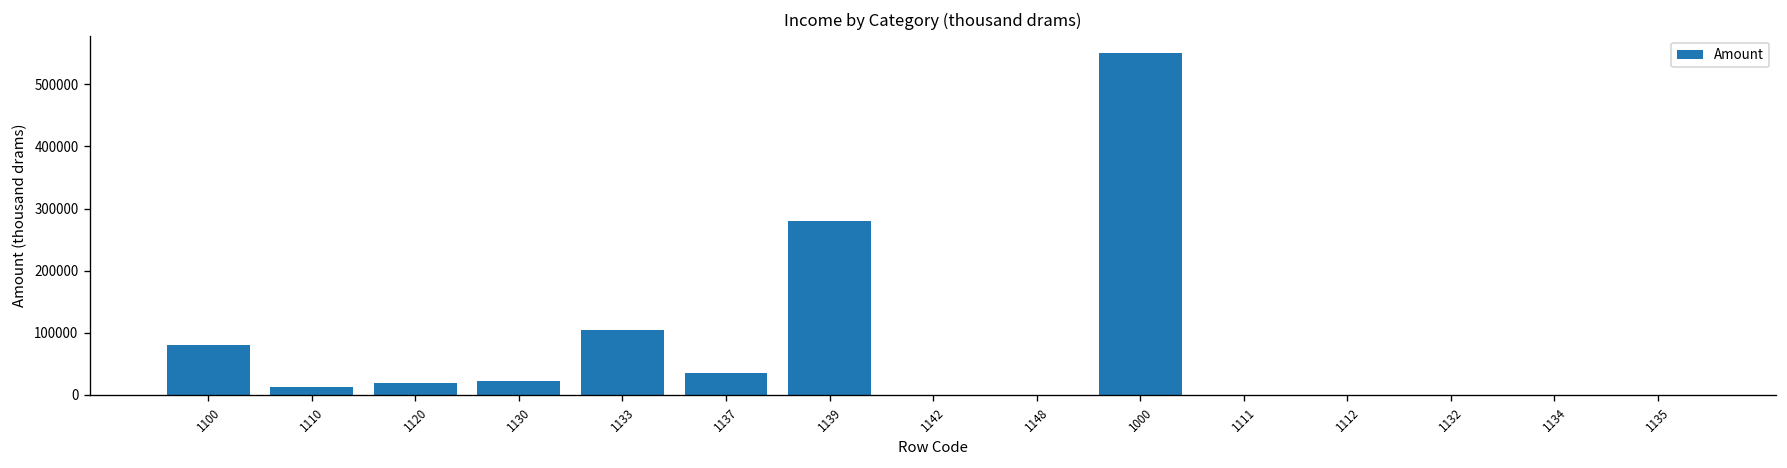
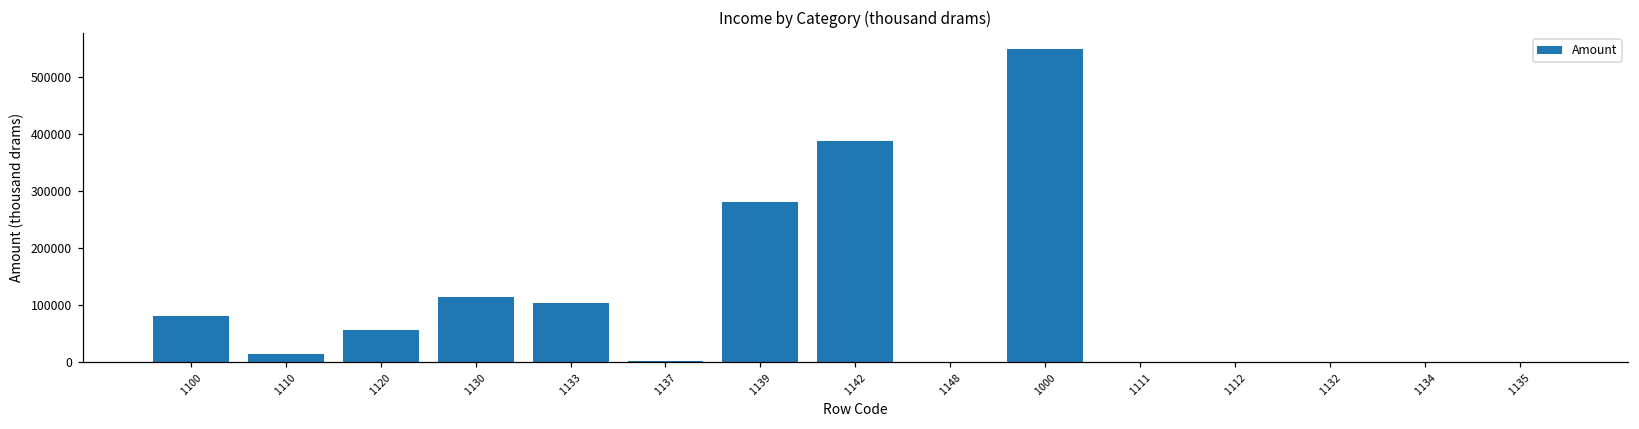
  {
    "1100": 80000,
    "1110": 10000,
-   "1120": 20000,
-   "1130": 20000,
+   "1120": 60000,
+   "1130": 110000,
    "1133": 100000,
-   "1137": 40000,
+   "1137": 0,
    "1139": 280000,
-   "1142": 0,
+   "1142": 390000,
    "1000": 550000,
    "1111": 0,
    "1112": 0,
    "1132": 0,
    "1134": 0,
    "1135": 0
  }
